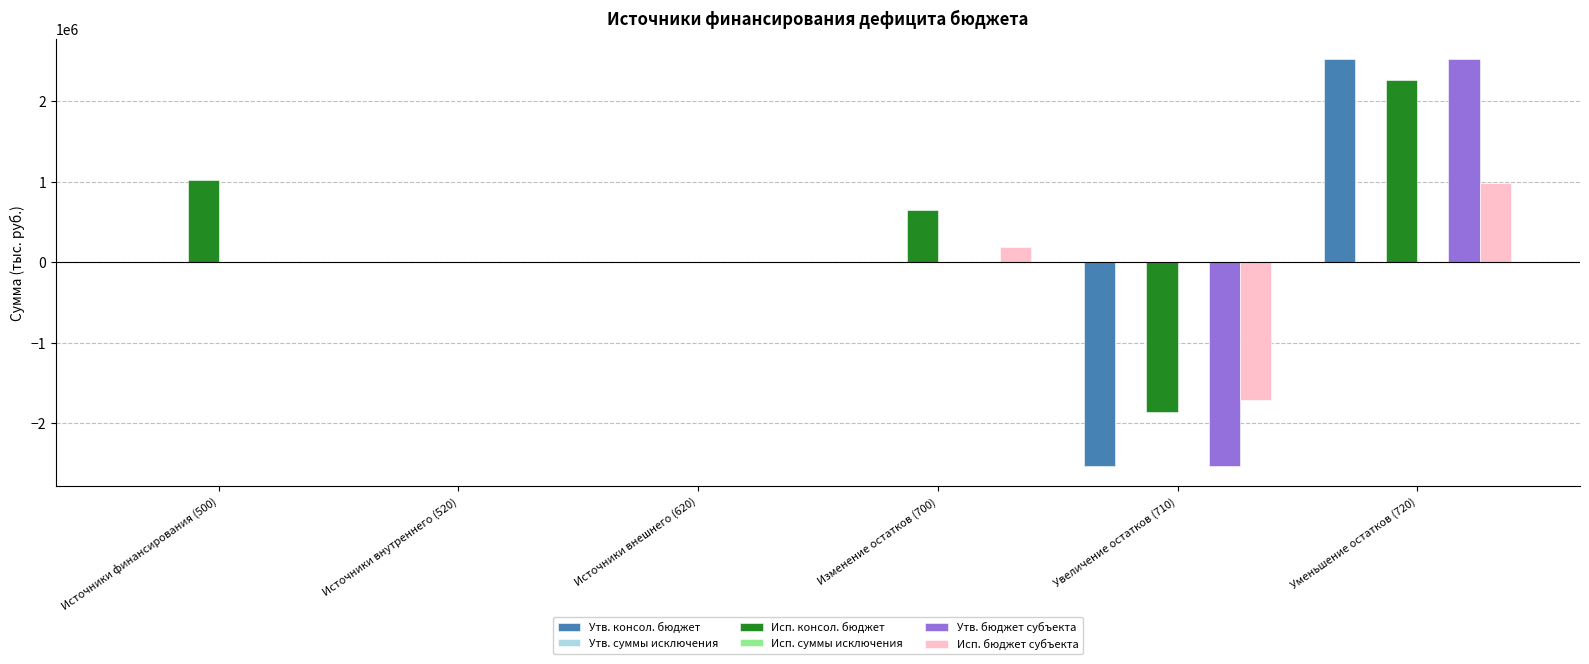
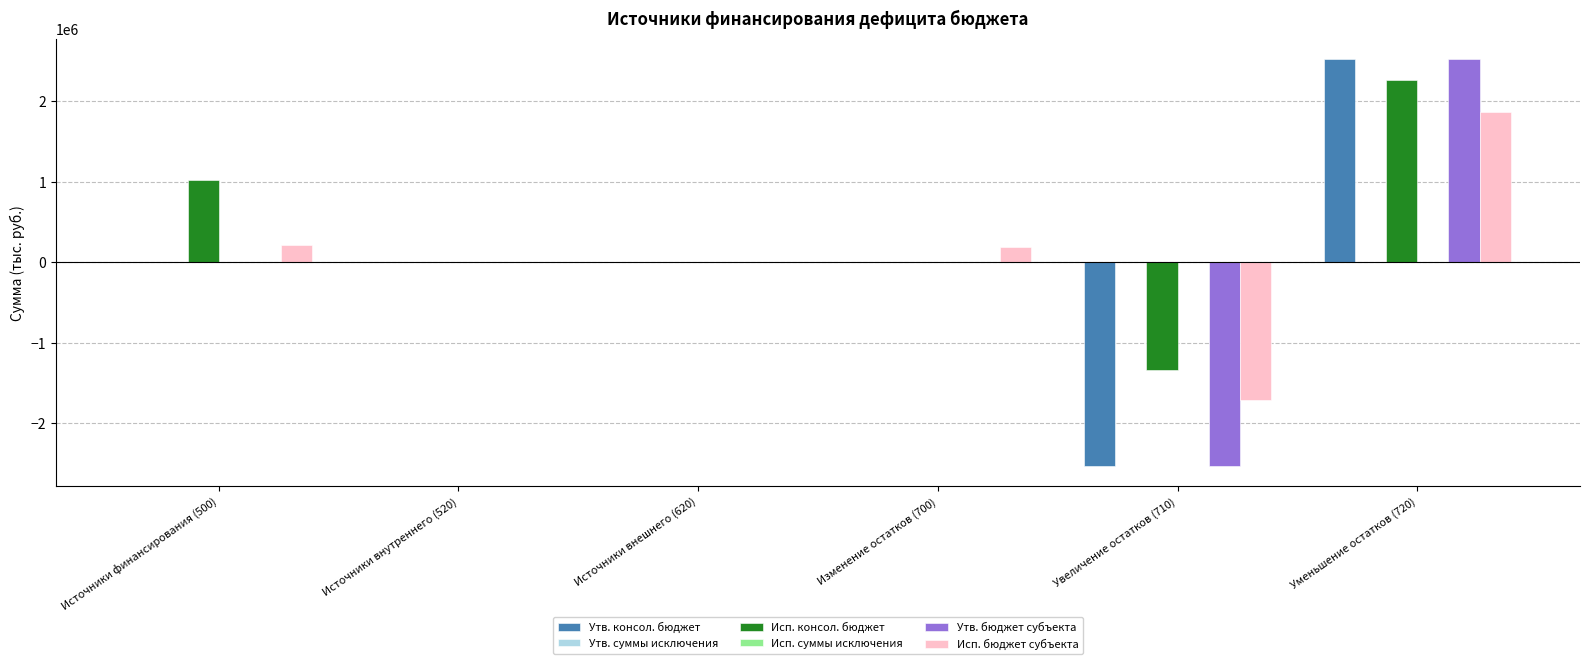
  {
    "Утв. консол. бюджет": {
      "Источники финансирования (500)": 0,
      "Источники внутреннего (520)": 0,
      "Источники внешнего (620)": 0,
      "Изменение остатков (700)": 0,
      "Увеличение остатков (710)": -2500000,
      "Уменьшение остатков (720)": 2500000
    },
    "Утв. суммы исключения": {
      "Источники финансирования (500)": 0,
      "Источники внутреннего (520)": 0,
      "Источники внешнего (620)": 0,
      "Изменение остатков (700)": 0,
      "Увеличение остатков (710)": 0,
      "Уменьшение остатков (720)": 0
    },
    "Исп. консол. бюджет": {
      "Источники финансирования (500)": 1000000,
      "Источники внутреннего (520)": 0,
      "Источники внешнего (620)": 0,
-     "Изменение остатков (700)": 700000,
-     "Увеличение остатков (710)": -1900000,
+     "Изменение остатков (700)": 0,
+     "Увеличение остатков (710)": -1300000,
      "Уменьшение остатков (720)": 2300000
    },
    "Исп. суммы исключения": {
      "Источники финансирования (500)": 0,
      "Источники внутреннего (520)": 0,
      "Источники внешнего (620)": 0,
      "Изменение остатков (700)": 0,
      "Увеличение остатков (710)": 0,
      "Уменьшение остатков (720)": 0
    },
    "Утв. бюджет субъекта": {
      "Источники финансирования (500)": 0,
      "Источники внутреннего (520)": 0,
      "Источники внешнего (620)": 0,
      "Изменение остатков (700)": 0,
      "Увеличение остатков (710)": -2500000,
      "Уменьшение остатков (720)": 2500000
    },
    "Исп. бюджет субъекта": {
-     "Источники финансирования (500)": 0,
+     "Источники финансирования (500)": 200000,
      "Источники внутреннего (520)": 0,
      "Источники внешнего (620)": 0,
      "Изменение остатков (700)": 200000,
      "Увеличение остатков (710)": -1700000,
-     "Уменьшение остатков (720)": 1000000
+     "Уменьшение остатков (720)": 1900000
    }
  }
